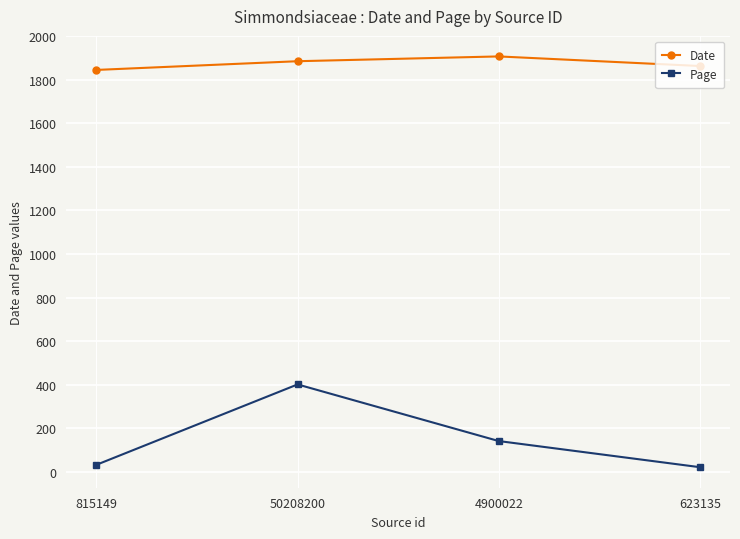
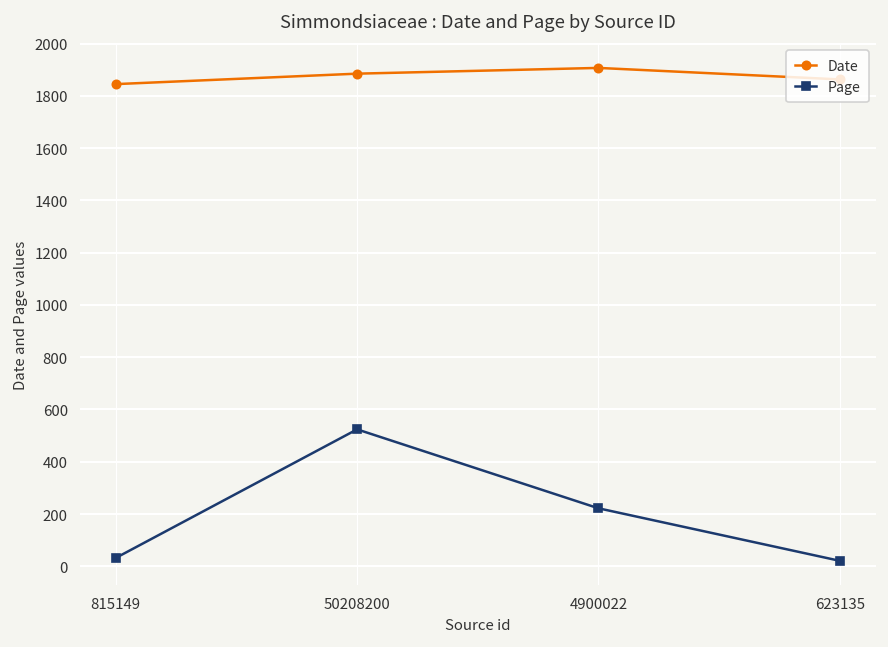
  {
    "Date": {
      "815149": 1850,
      "50208200": 1890,
      "4900022": 1910
    },
    "Page": {
      "815149": 30,
-     "50208200": 400,
-     "4900022": 140,
+     "50208200": 520,
+     "4900022": 220,
      "623135": 20
    }
  }
